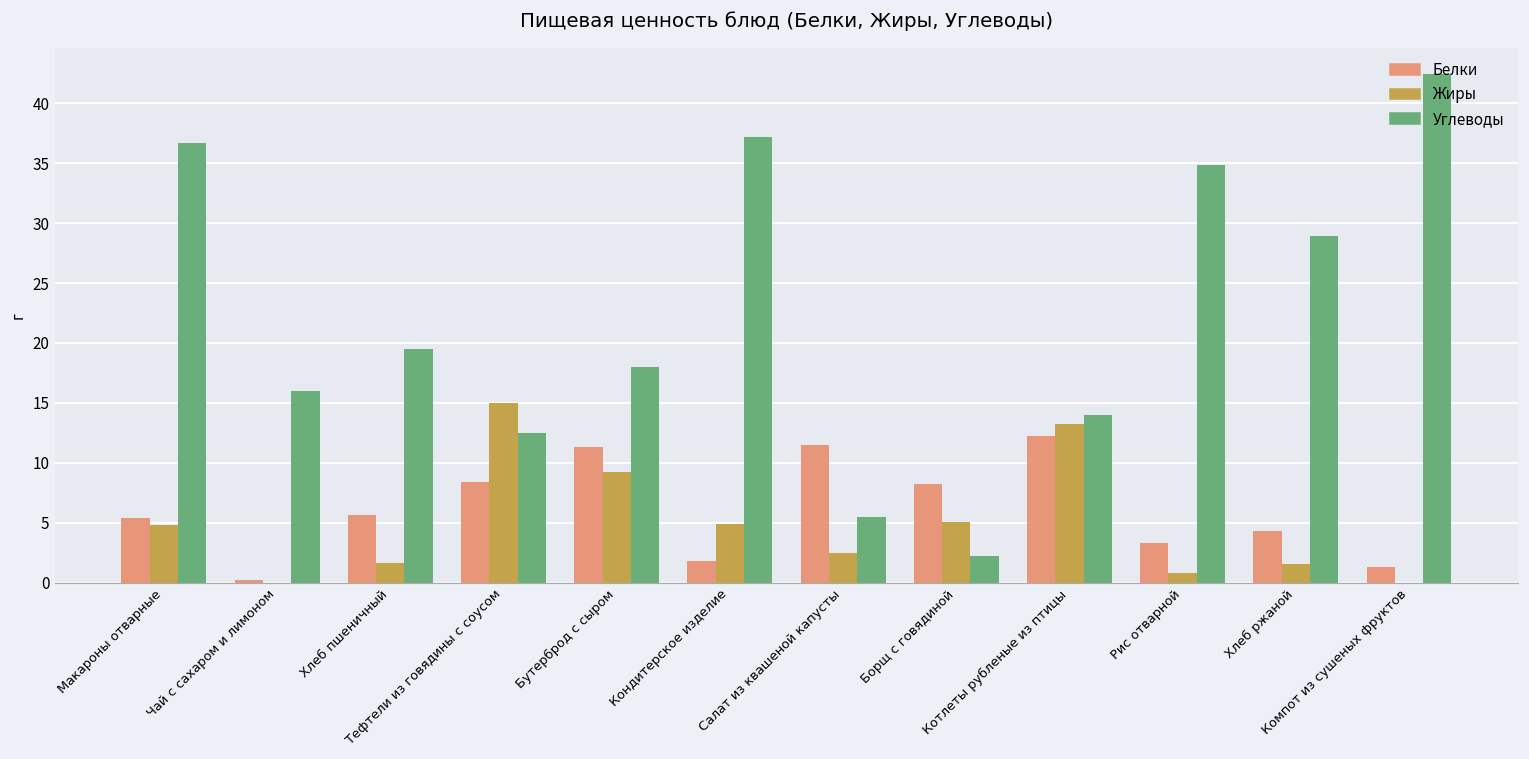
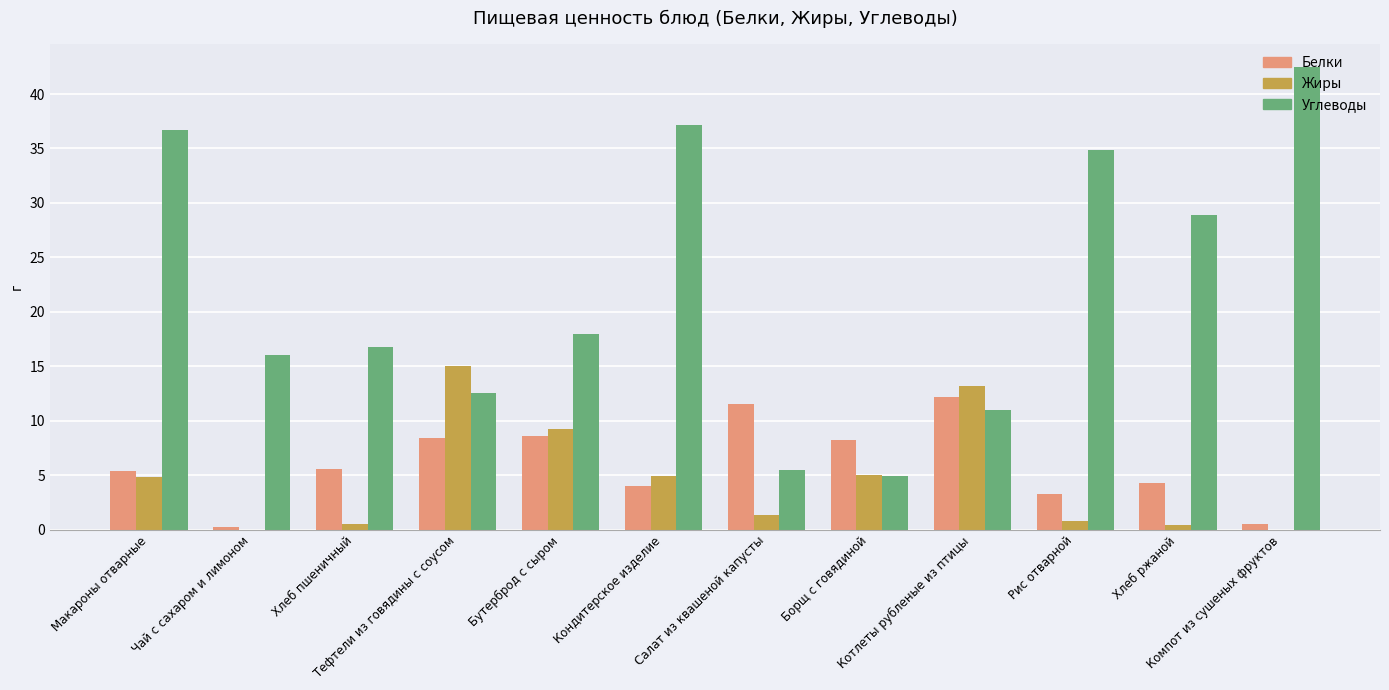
  {
    "Белки": {
      "Макароны отварные": 5.4,
      "Хлеб пшеничный": 5.6,
      "Тефтели из говядины с соусом": 8.4,
-     "Бутерброд с сыром": 11.3,
-     "Кондитерское изделие": 1.8,
+     "Бутерброд с сыром": 8.6,
+     "Кондитерское изделие": 4.0,
      "Салат из квашеной капусты": 11.5,
      "Борщ с говядиной": 8.2,
      "Котлеты рубленые из птицы": 12.2,
      "Рис отварной": 3.3,
      "Хлеб ржаной": 4.3,
-     "Компот из сушеных фруктов": 1.3
+     "Компот из сушеных фруктов": 0.5
    },
    "Жиры": {
      "Макароны отварные": 4.8,
      "Чай с сахаром и лимоном": 0.0,
-     "Хлеб пшеничный": 1.6,
+     "Хлеб пшеничный": 0.5,
      "Тефтели из говядины с соусом": 15.0,
      "Бутерброд с сыром": 9.2,
      "Кондитерское изделие": 4.9,
-     "Салат из квашеной капусты": 2.5,
+     "Салат из квашеной капусты": 1.3,
      "Борщ с говядиной": 5.0,
      "Котлеты рубленые из птицы": 13.2,
      "Рис отварной": 0.8,
-     "Хлеб ржаной": 1.5,
+     "Хлеб ржаной": 0.5,
      "Компот из сушеных фруктов": 0.0
    },
    "Углеводы": {
      "Макароны отварные": 36.7,
      "Чай с сахаром и лимоном": 16.0,
-     "Хлеб пшеничный": 19.5,
+     "Хлеб пшеничный": 16.8,
      "Тефтели из говядины с соусом": 12.5,
      "Бутерброд с сыром": 18.0,
      "Кондитерское изделие": 37.2,
      "Салат из квашеной капусты": 5.5,
-     "Борщ с говядиной": 2.2,
-     "Котлеты рубленые из птицы": 14,
+     "Борщ с говядиной": 4.9,
+     "Котлеты рубленые из птицы": 11,
      "Рис отварной": 34.9,
      "Хлеб ржаной": 28.9,
      "Компот из сушеных фруктов": 42.5
    }
  }
